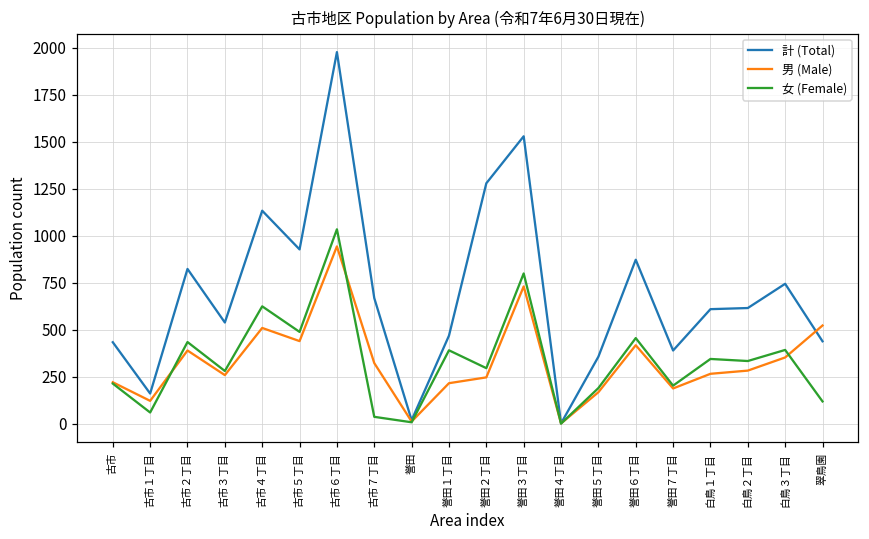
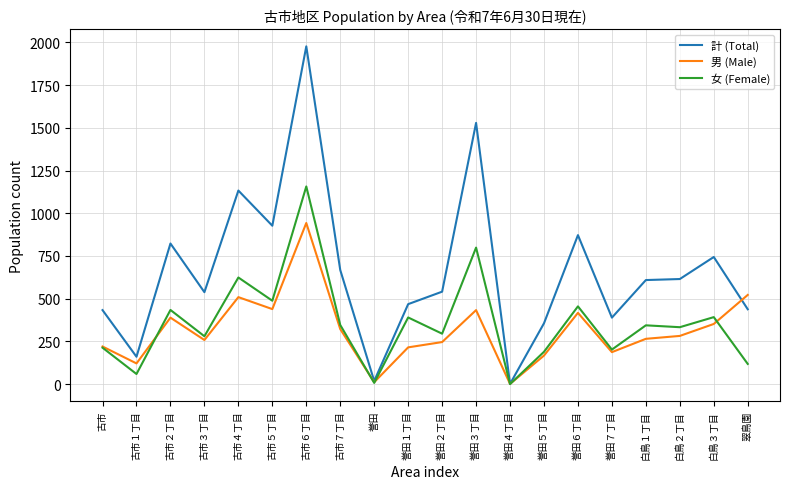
  {
    "計 (Total)": {
      "古市": 430,
      "古市１丁目": 160,
      "古市２丁目": 820,
      "古市３丁目": 540,
      "古市４丁目": 1130,
      "古市５丁目": 930,
      "古市６丁目": 1980,
      "古市７丁目": 670,
      "誉田１丁目": 470,
-     "誉田２丁目": 1280,
+     "誉田２丁目": 540,
      "誉田３丁目": 1530,
      "誉田５丁目": 360,
      "誉田６丁目": 870,
      "誉田７丁目": 390,
      "白鳥１丁目": 610,
      "白鳥２丁目": 620,
      "白鳥３丁目": 740,
      "翠鳥園": 440
    },
    "男 (Male)": {
      "古市１丁目": 120,
      "古市２丁目": 390,
      "古市３丁目": 260,
      "古市４丁目": 510,
      "古市５丁目": 440,
      "古市６丁目": 940,
      "古市７丁目": 320,
      "誉田１丁目": 220,
      "誉田２丁目": 250,
-     "誉田３丁目": 730,
+     "誉田３丁目": 430,
      "誉田５丁目": 170,
      "誉田６丁目": 420,
      "白鳥１丁目": 270,
      "白鳥２丁目": 280,
      "白鳥３丁目": 350,
      "翠鳥園": 520
    },
    "女 (Female)": {
      "古市１丁目": 60,
      "古市２丁目": 430,
      "古市３丁目": 280,
      "古市４丁目": 620,
      "古市５丁目": 490,
-     "古市６丁目": 1030,
-     "古市７丁目": 40,
+     "古市６丁目": 1160,
+     "古市７丁目": 350,
      "誉田１丁目": 390,
      "誉田２丁目": 300,
      "誉田３丁目": 800,
      "誉田５丁目": 190,
      "誉田６丁目": 460,
      "白鳥１丁目": 340,
      "白鳥２丁目": 330,
      "白鳥３丁目": 390,
      "翠鳥園": 120
    }
  }
